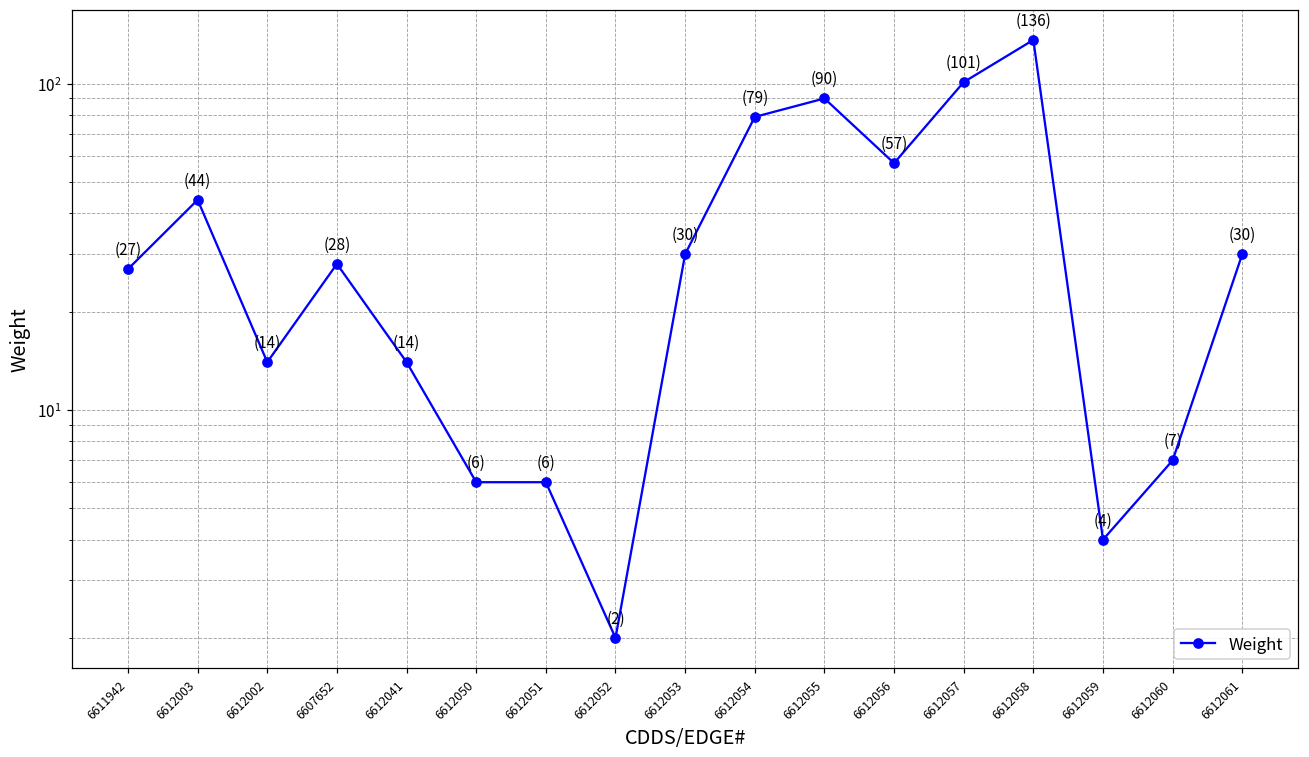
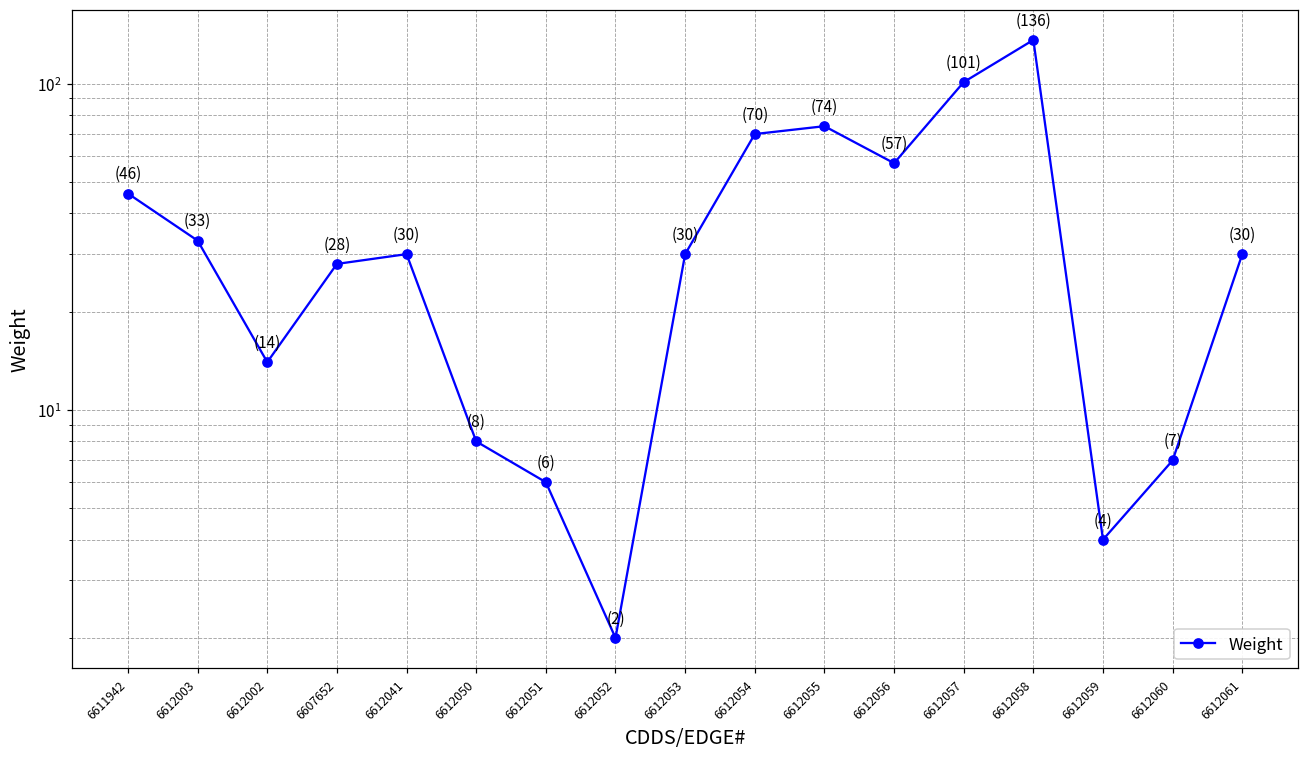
  {
-   "6611942": "(27)",
-   "6612003": "(44)",
+   "6611942": "(46)",
+   "6612003": "(33)",
    "6612002": "(14)",
    "6607652": "(28)",
-   "6612041": "(14)",
-   "6612050": "(6)",
+   "6612041": "(30)",
+   "6612050": "(8)",
    "6612051": "(6)",
    "6612052": "(2)",
    "6612053": "(30)",
-   "6612054": "(79)",
-   "6612055": "(90)",
+   "6612054": "(70)",
+   "6612055": "(74)",
    "6612056": "(57)",
    "6612057": "(101)",
    "6612058": "(136)",
    "6612059": "(4)",
    "6612060": "(7)",
    "6612061": "(30)"
  }
